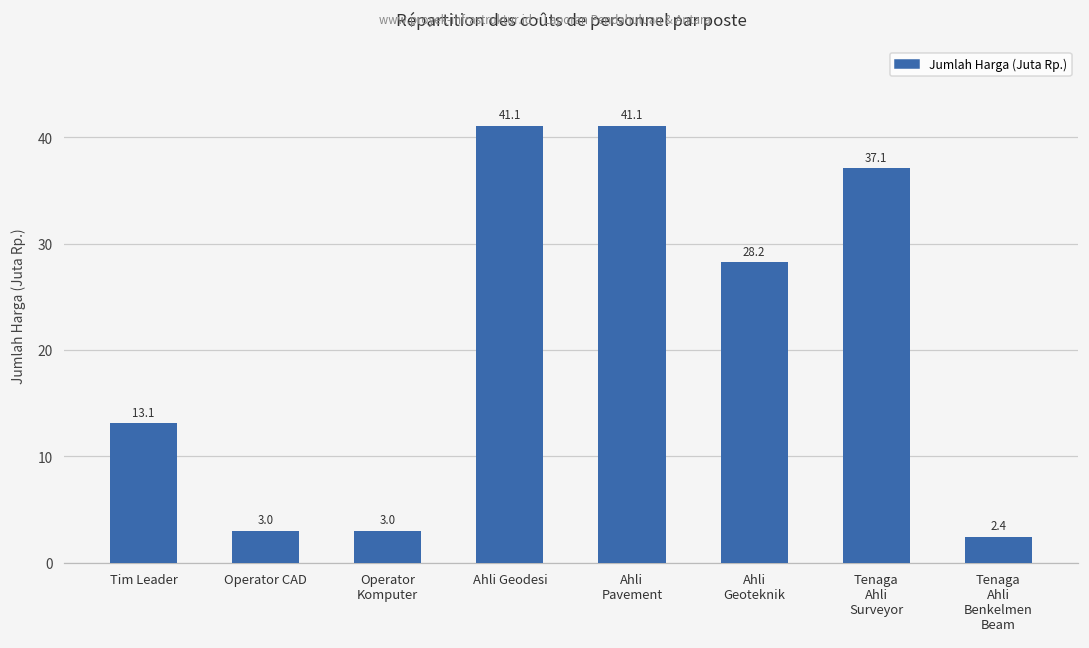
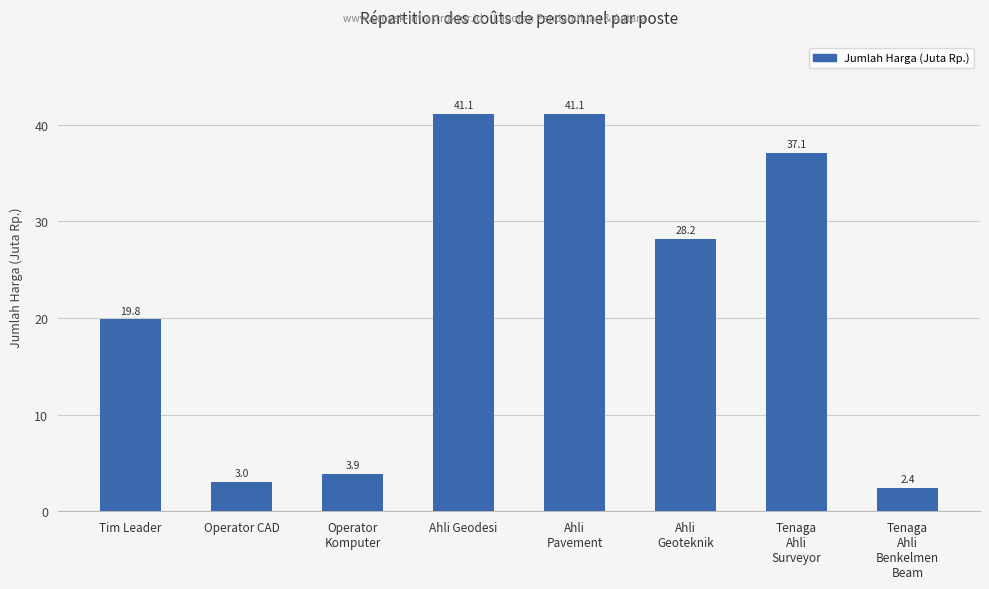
  {
-   "Tim Leader": 13.1,
+   "Tim Leader": 19.8,
    "Operator CAD": 3.0,
-   "Operator Komputer": 3.0,
+   "Operator Komputer": 3.9,
    "Ahli Geodesi": 41.1,
    "Ahli Pavement": 41.1,
    "Ahli Geoteknik": 28.2,
    "Tenaga Ahli Surveyor": 37.1,
    "Tenaga Ahli Benkelmen Beam": 2.4
  }
